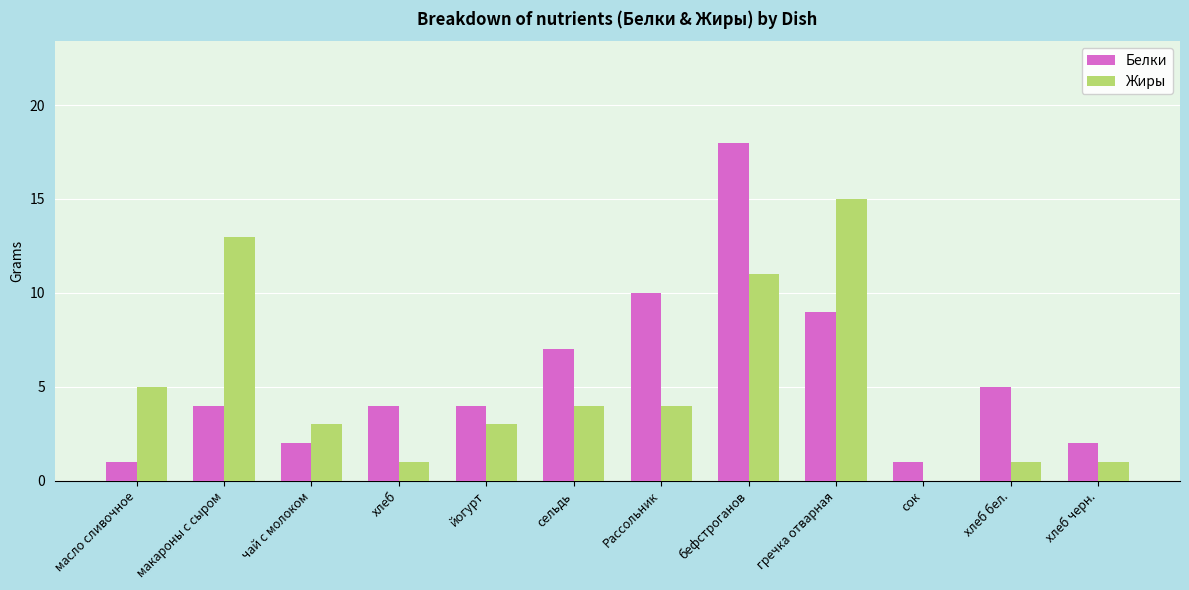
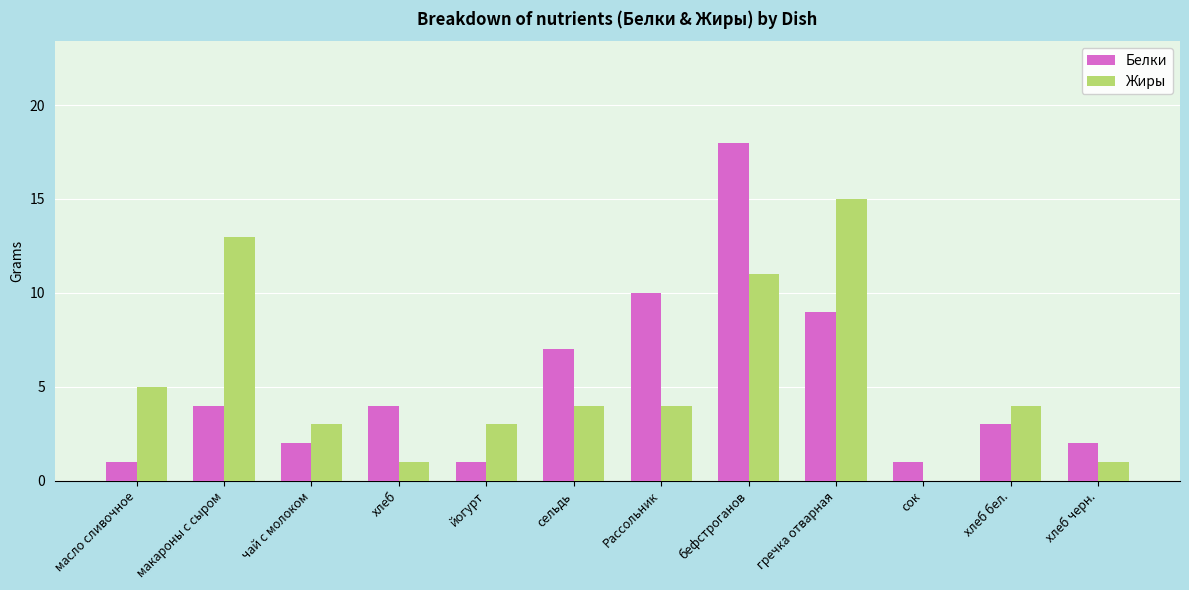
  {
    "Белки": {
      "масло сливочное": 1,
      "макароны с сыром": 4,
      "чай с молоком": 2,
      "хлеб": 4,
-     "йогурт": 4,
+     "йогурт": 1,
      "сельдь": 7,
      "Рассольник": 10,
      "бефстроганов": 18,
      "гречка отварная": 9,
      "сок": 1,
-     "хлеб бел.": 5,
+     "хлеб бел.": 3,
      "хлеб черн.": 2
    },
    "Жиры": {
      "масло сливочное": 5,
      "макароны с сыром": 13,
      "чай с молоком": 3,
      "хлеб": 1,
      "йогурт": 3,
      "сельдь": 4,
      "Рассольник": 4,
      "бефстроганов": 11,
      "гречка отварная": 15,
      "сок": 0,
-     "хлеб бел.": 1,
+     "хлеб бел.": 4,
      "хлеб черн.": 1
    }
  }
